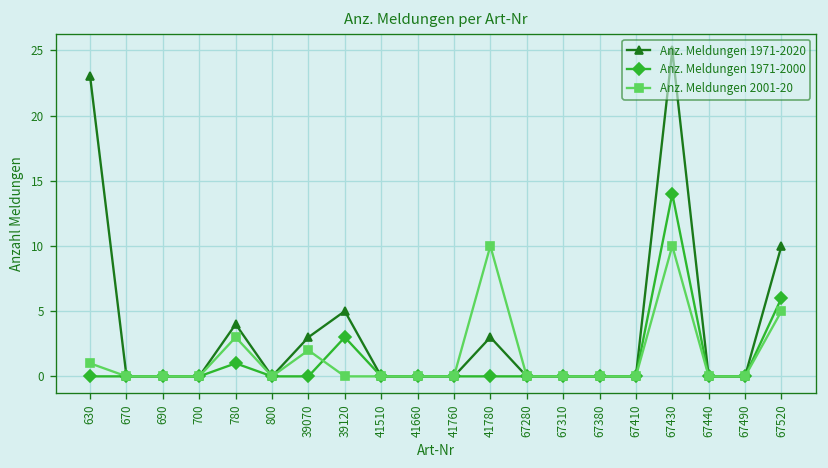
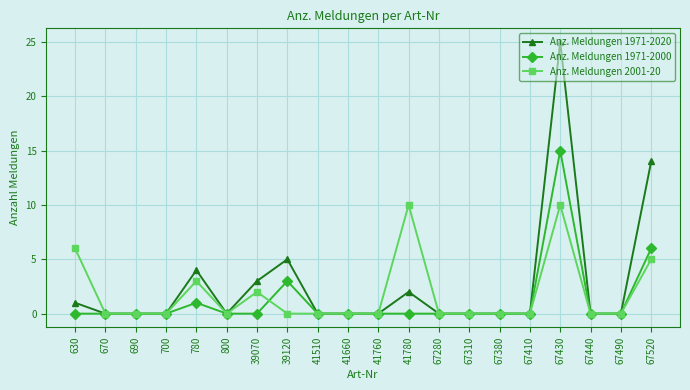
  {
    "Anz. Meldungen 1971-2020": {
-     "630": 23,
+     "630": 1,
      "780": 4,
      "39070": 3,
      "39120": 5,
-     "41780": 3,
-     "67520": 10
+     "41780": 2,
+     "67520": 14
    },
    "Anz. Meldungen 1971-2000": {
      "630": 0,
      "780": 1,
      "39070": 0,
      "39120": 3,
      "41780": 0,
-     "67430": 14,
+     "67430": 15,
      "67520": 6
    },
    "Anz. Meldungen 2001-20": {
-     "630": 1,
+     "630": 6,
      "780": 3,
      "39070": 2,
      "39120": 0,
      "41780": 10,
      "67430": 10,
      "67520": 5
    }
  }
